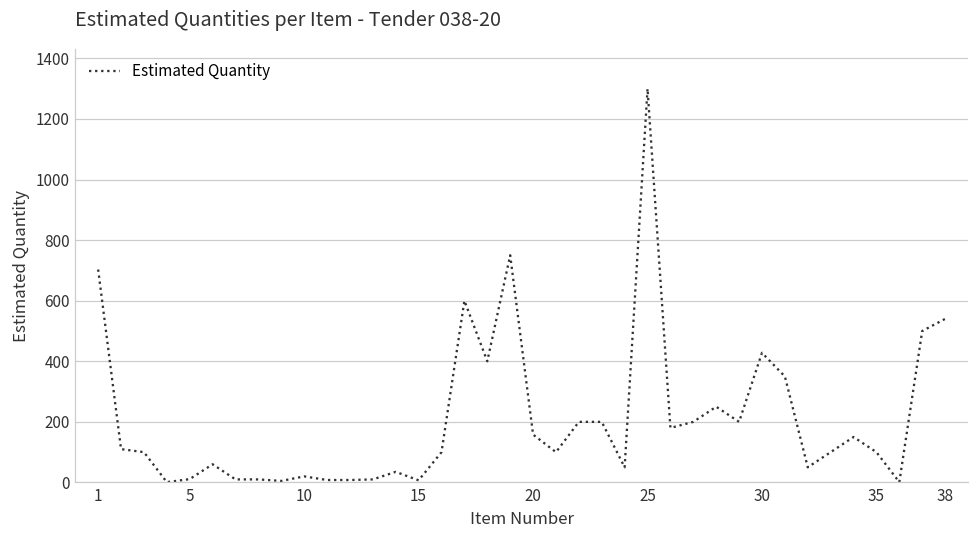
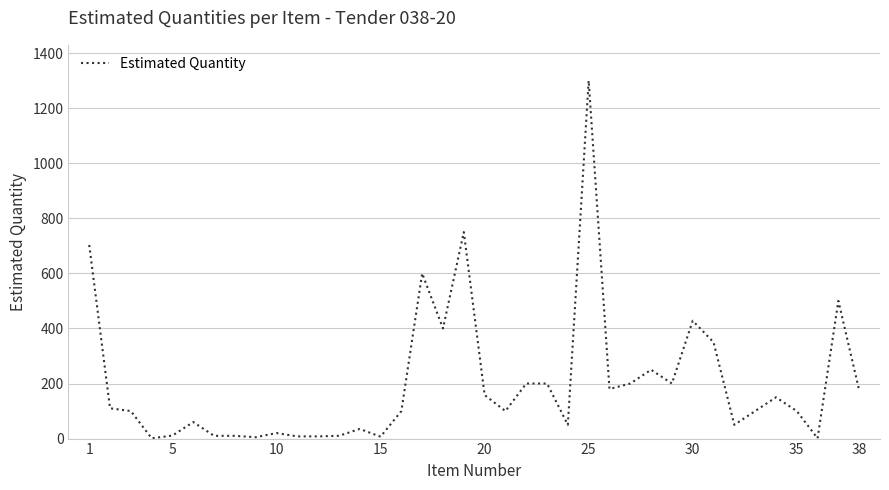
  {
    "1": 700,
    "5": 10,
    "10": 20,
    "15": 10,
    "20": 160,
    "25": 1300,
    "30": 430,
    "35": 100,
-   "38": 540
+   "38": 180
  }
